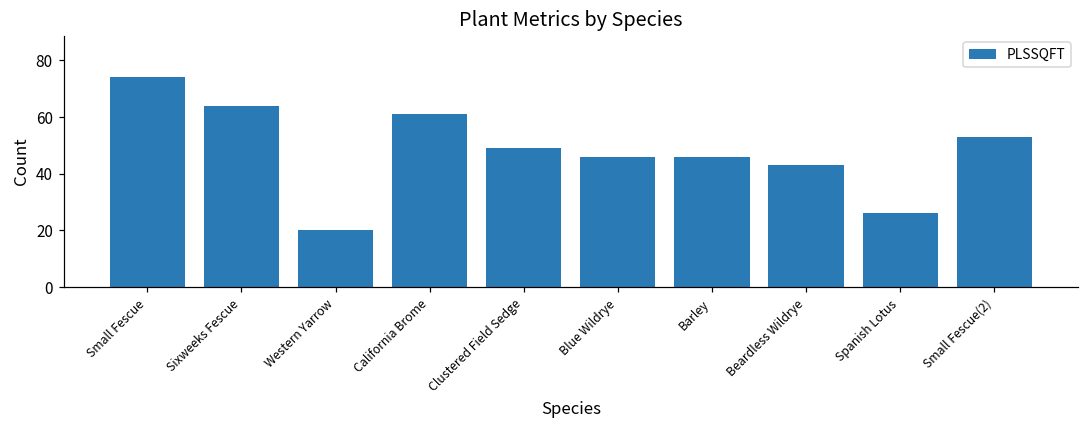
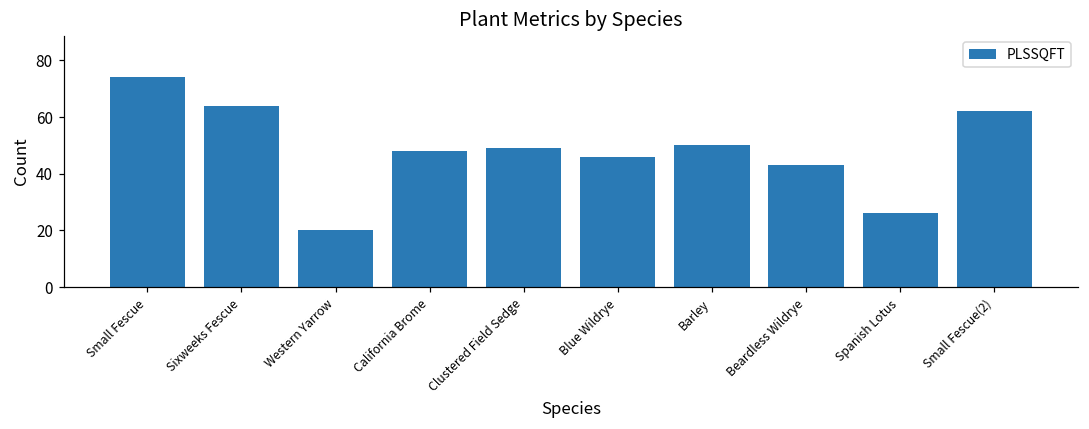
  {
    "Small Fescue": 74,
    "Sixweeks Fescue": 64,
    "Western Yarrow": 20,
-   "California Brome": 61,
+   "California Brome": 48,
    "Clustered Field Sedge": 49,
    "Blue Wildrye": 46,
-   "Barley": 46,
+   "Barley": 50,
    "Beardless Wildrye": 43,
    "Spanish Lotus": 26,
-   "Small Fescue(2)": 53
+   "Small Fescue(2)": 62
  }
